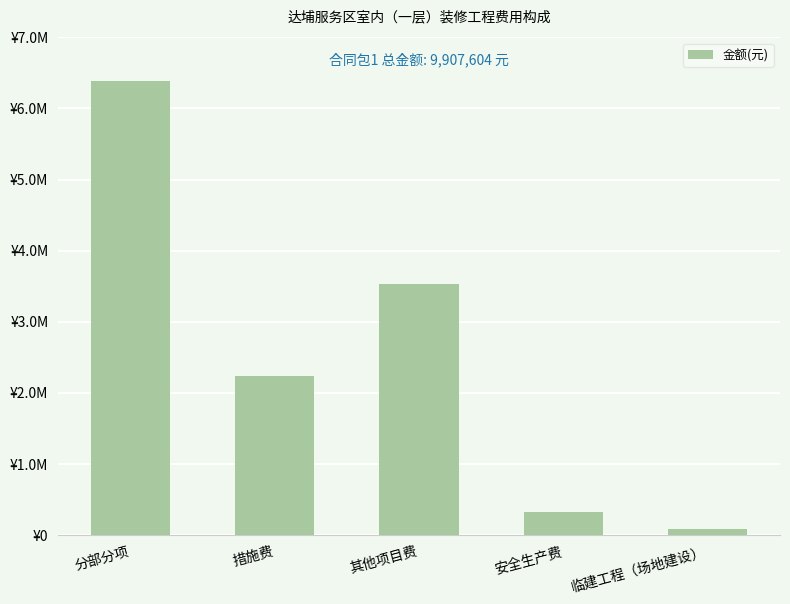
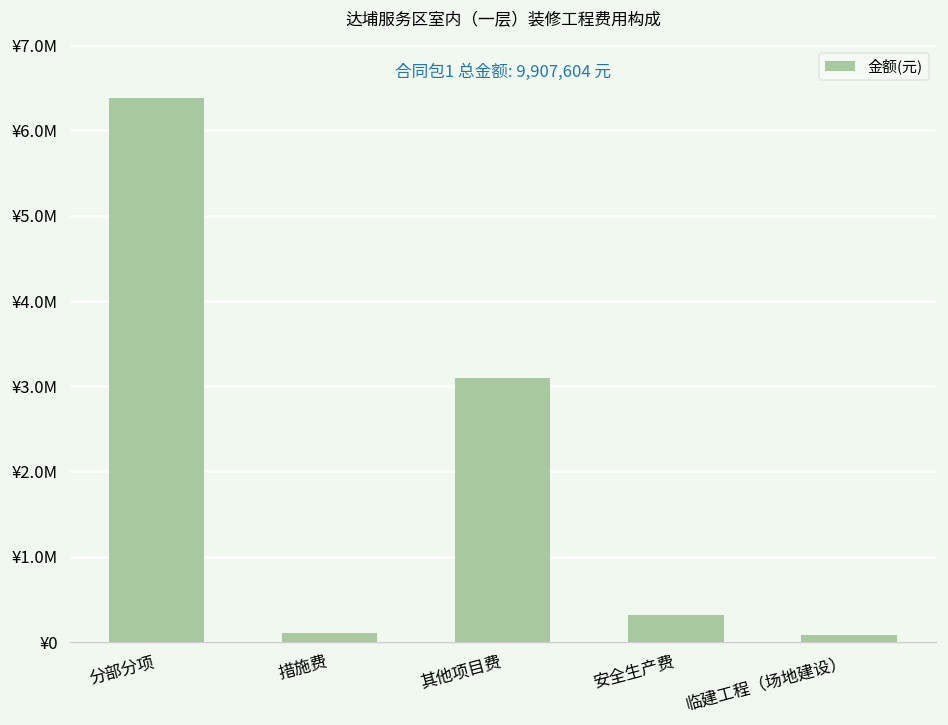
  {
    "分部分项": "¥6400000",
-   "措施费": "¥2200000",
-   "其他项目费": "¥3500000",
+   "措施费": "¥100000",
+   "其他项目费": "¥3100000",
    "安全生产费": "¥300000",
    "临建工程（场地建设）": "¥100000"
  }
